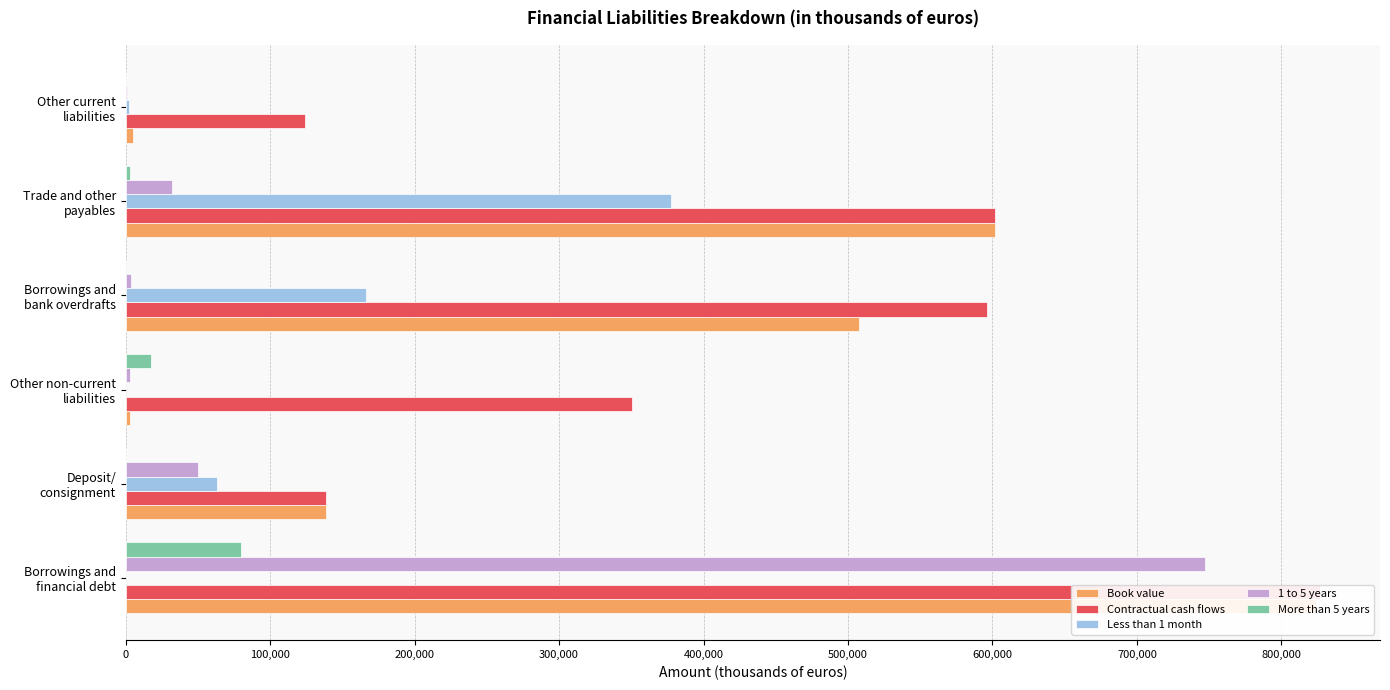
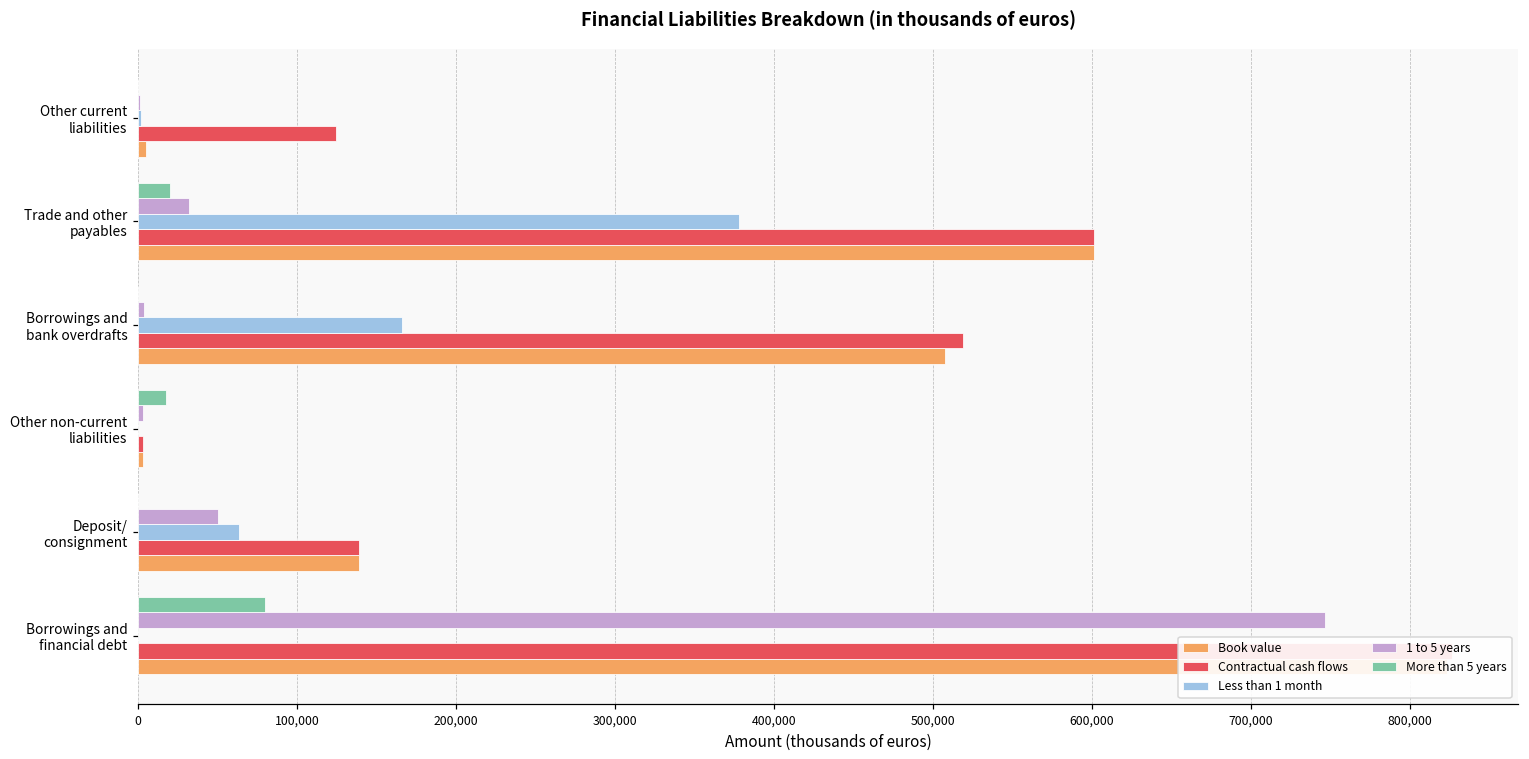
  {
    "Book value": {
      "Other current liabilities": "5,000",
      "Trade and other payables": "602,000",
      "Borrowings and bank overdrafts": "508,000",
      "Other non-current liabilities": "3,000",
      "Deposit/ consignment": "139,000"
    },
    "Contractual cash flows": {
      "Other current liabilities": "124,000",
      "Trade and other payables": "602,000",
-     "Borrowings and bank overdrafts": "596,000",
-     "Other non-current liabilities": "350,000",
+     "Borrowings and bank overdrafts": "519,000",
+     "Other non-current liabilities": "3,000",
      "Deposit/ consignment": "139,000"
    },
    "More than 5 years": {
-     "Trade and other payables": "3,000",
+     "Trade and other payables": "20,000",
      "Other non-current liabilities": "17,000",
      "Deposit/ consignment": "0",
      "Borrowings and financial debt": "80,000"
    }
  }
